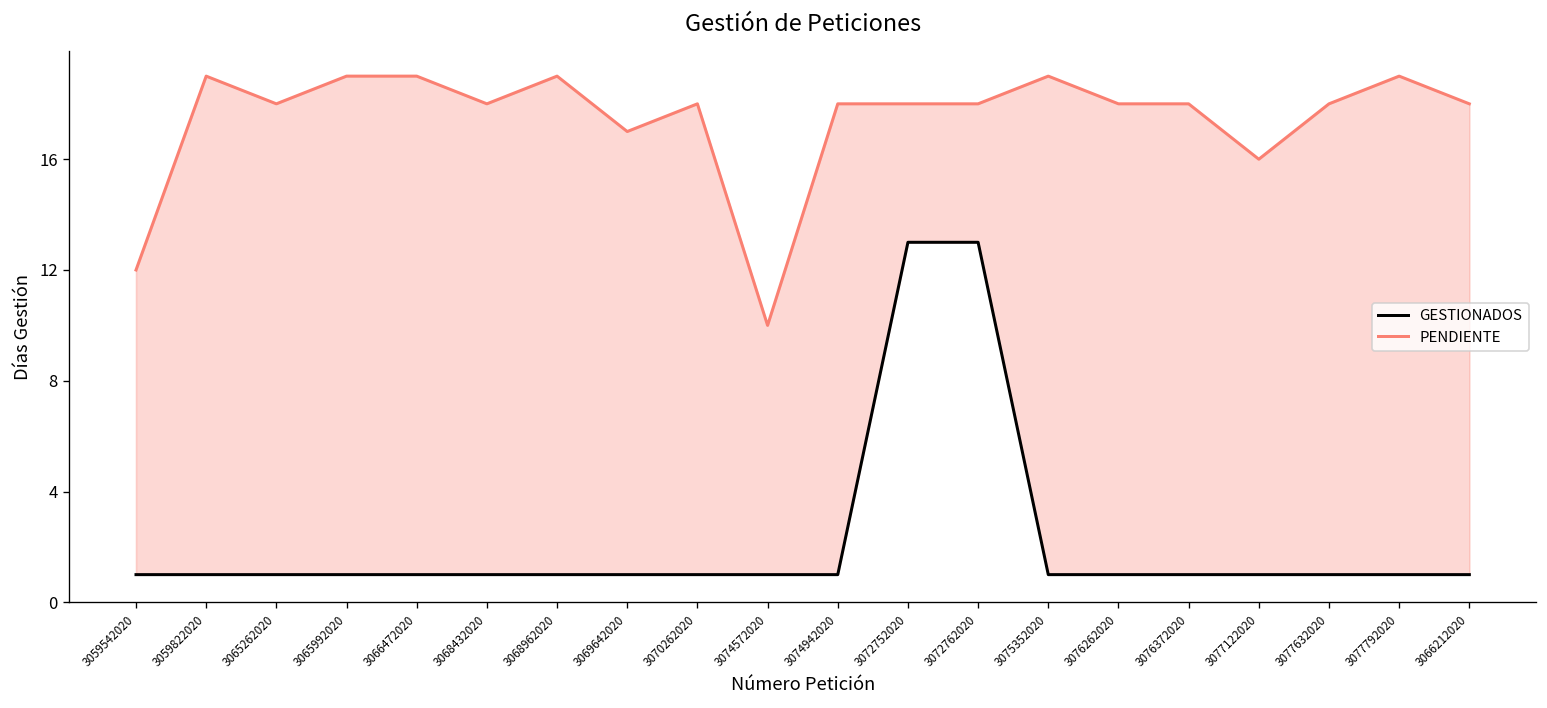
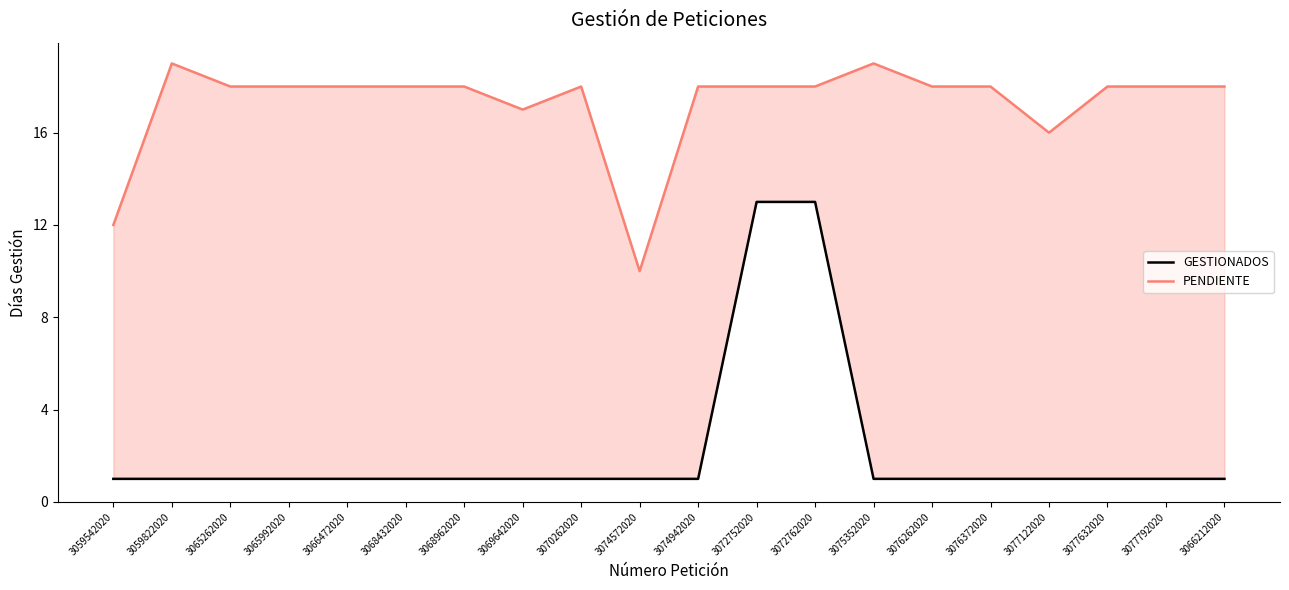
  {
    "GESTIONADOS": {
      "3059542020": 1,
      "3059822020": 1,
      "3065262020": 1,
      "3065992020": 1,
      "3066472020": 1,
      "3068432020": 1,
      "3068962020": 1,
      "3069642020": 1,
      "3070262020": 1,
      "3074572020": 1,
      "3074942020": 1,
      "3072752020": 13,
      "3072762020": 13,
      "3075352020": 1,
      "3076262020": 1,
      "3076372020": 1,
      "3077122020": 1,
      "3077632020": 1,
      "3077792020": 1,
      "3066212020": 1
    },
    "PENDIENTE": {
      "3059542020": 12,
      "3059822020": 19,
      "3065262020": 18,
-     "3065992020": 19,
-     "3066472020": 19,
+     "3065992020": 18,
+     "3066472020": 18,
      "3068432020": 18,
-     "3068962020": 19,
+     "3068962020": 18,
      "3069642020": 17,
      "3070262020": 18,
      "3074572020": 10,
      "3074942020": 18,
      "3072752020": 18,
      "3072762020": 18,
      "3075352020": 19,
      "3076262020": 18,
      "3076372020": 18,
      "3077122020": 16,
      "3077632020": 18,
-     "3077792020": 19,
+     "3077792020": 18,
      "3066212020": 18
    }
  }
